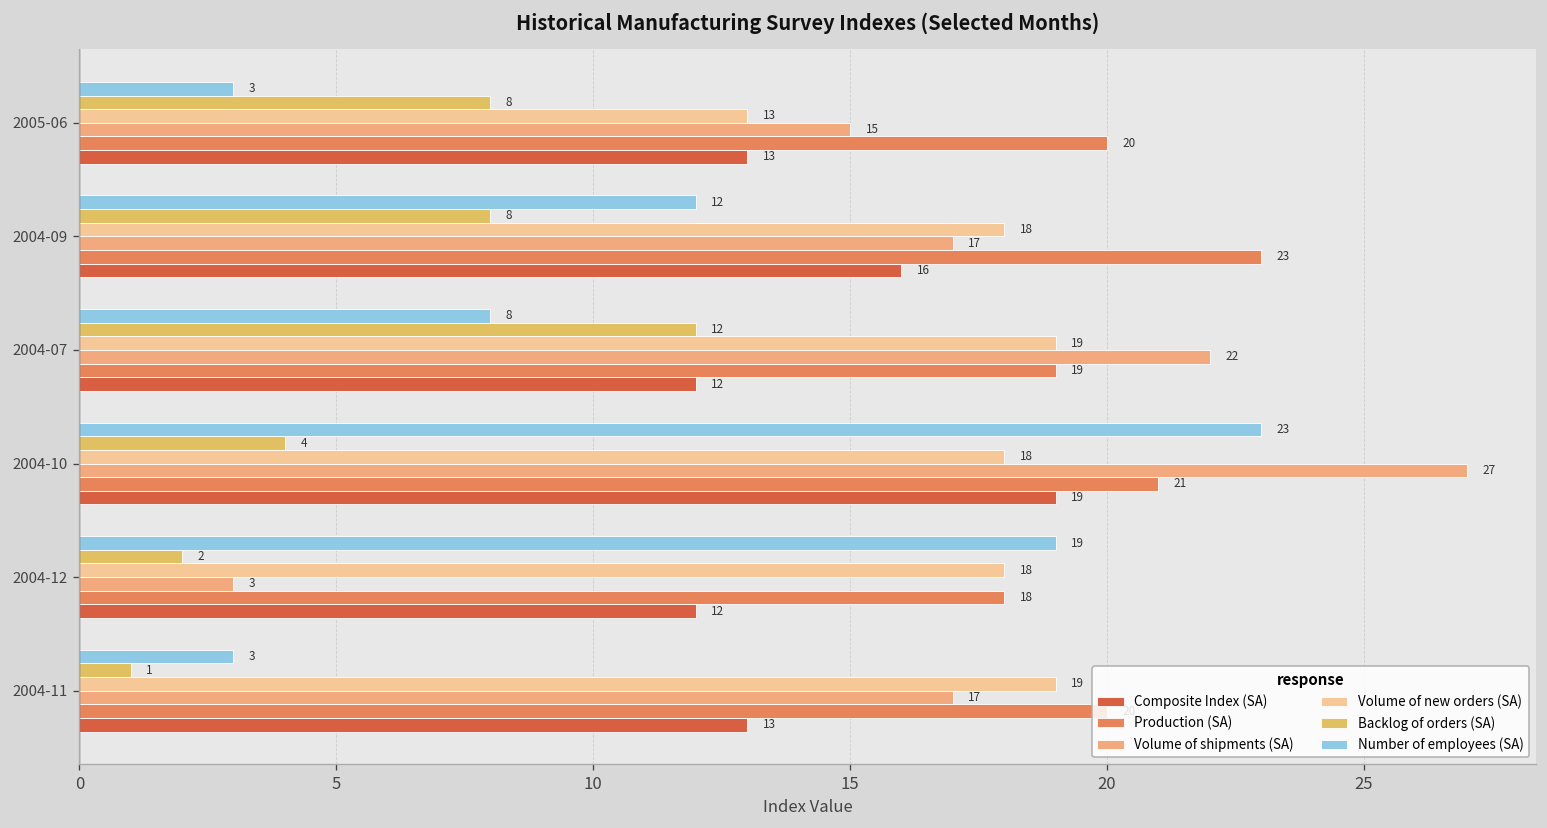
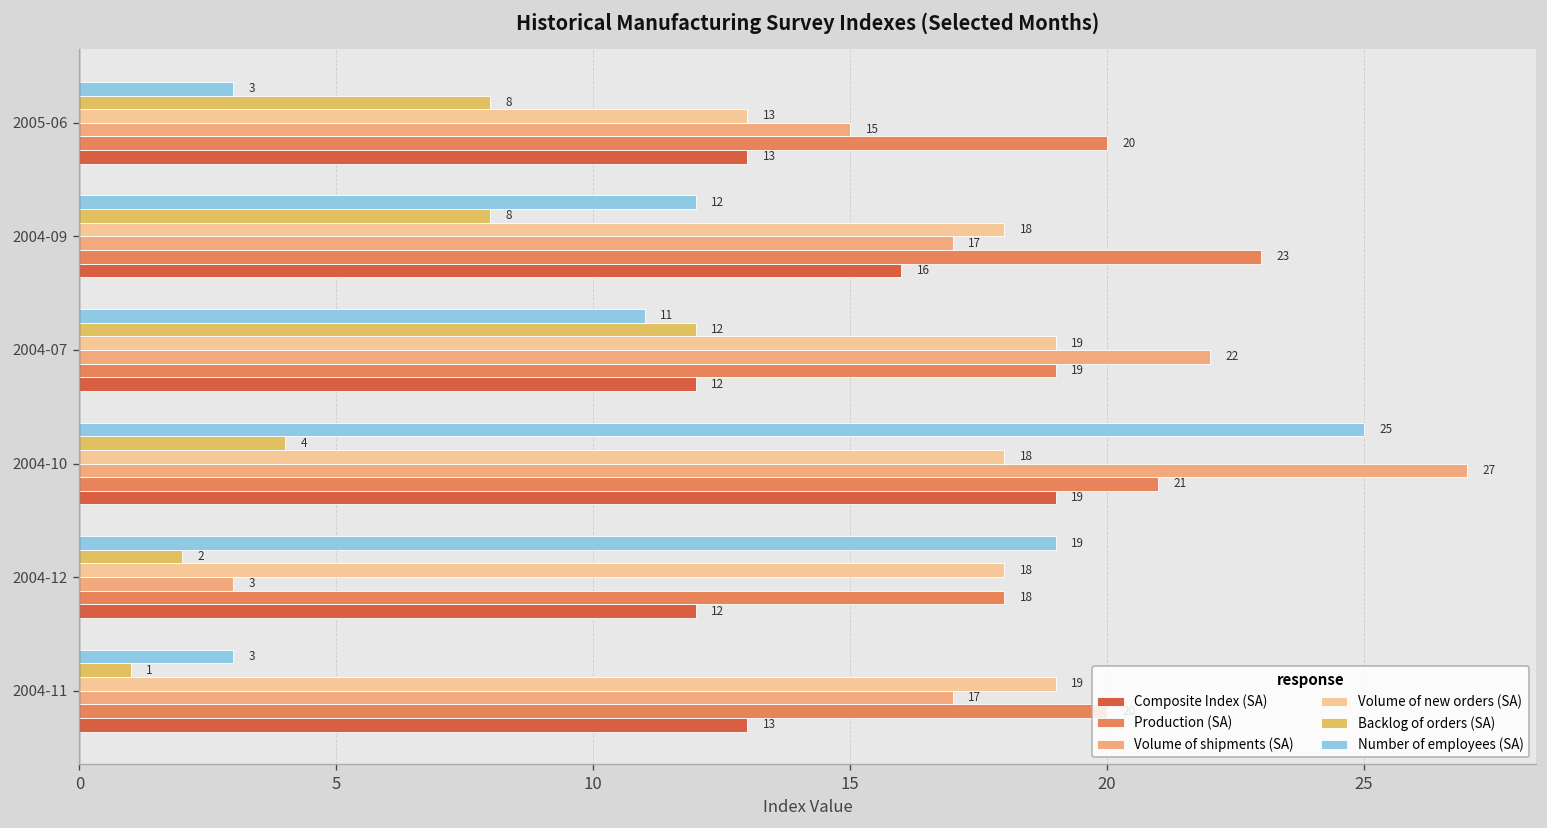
  {
    "Number of employees (SA)": {
      "2005-06": 3,
      "2004-09": 12,
-     "2004-07": 8,
-     "2004-10": 23,
+     "2004-07": 11,
+     "2004-10": 25,
      "2004-12": 19,
      "2004-11": 3
    }
  }
